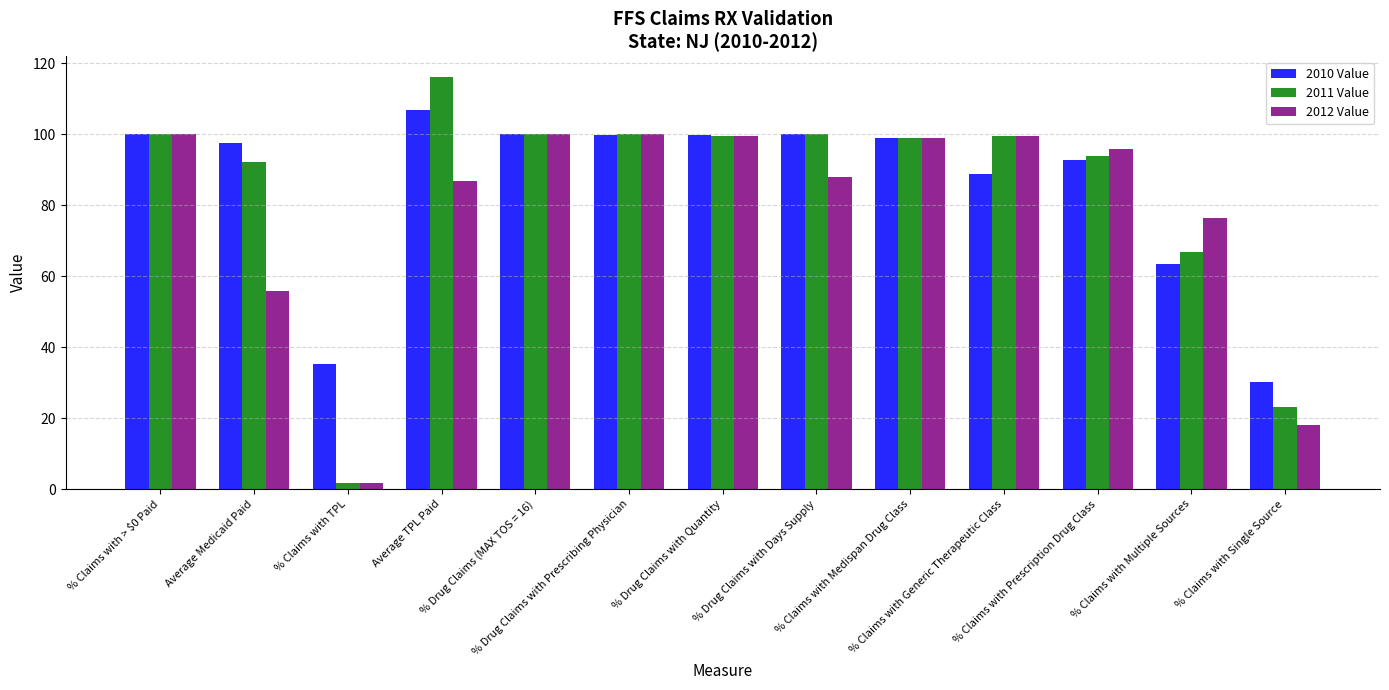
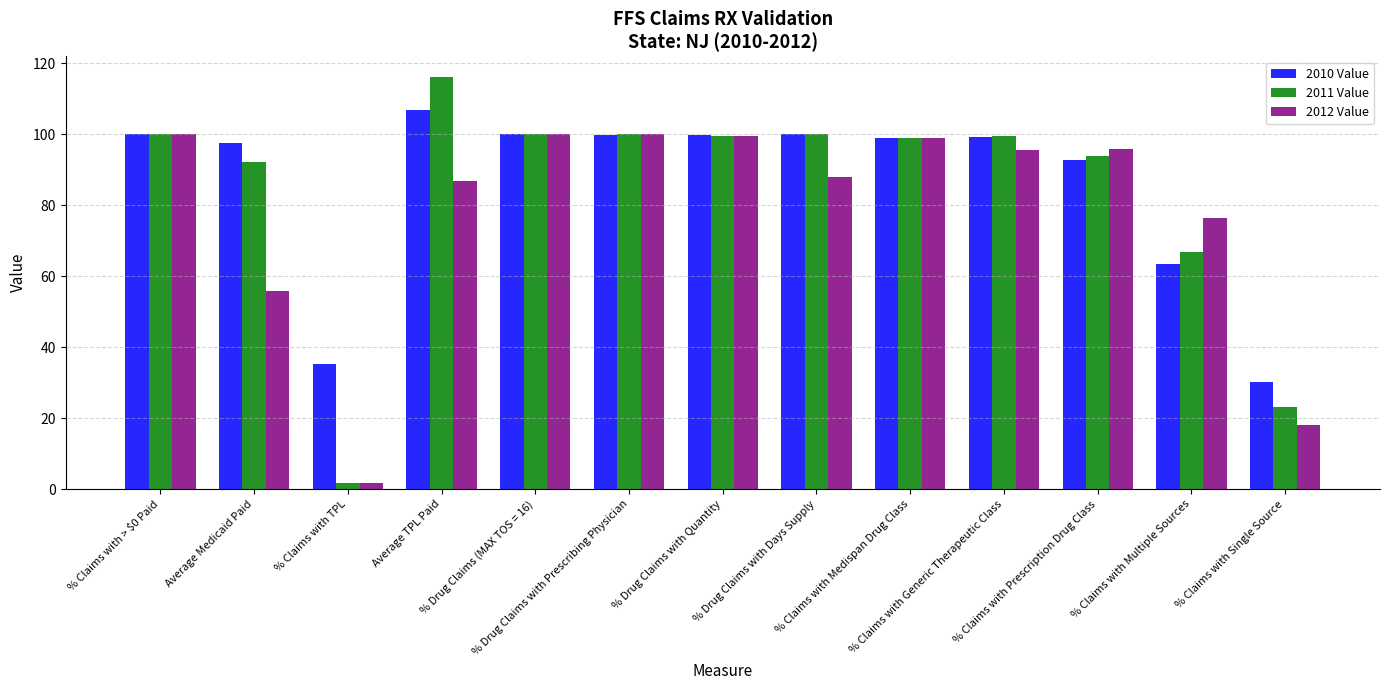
  {
    "2010 Value": {
      "% Claims with > $0 Paid": 100,
      "Average Medicaid Paid": 98,
      "% Claims with TPL": 35,
      "Average TPL Paid": 107,
      "% Drug Claims (MAX TOS = 16)": 100,
      "% Drug Claims with Prescribing Physician": 100,
      "% Drug Claims with Quantity": 100,
      "% Drug Claims with Days Supply": 100,
      "% Claims with Medispan Drug Class": 99,
-     "% Claims with Generic Therapeutic Class": 89,
+     "% Claims with Generic Therapeutic Class": 99,
      "% Claims with Prescription Drug Class": 93,
      "% Claims with Multiple Sources": 63,
      "% Claims with Single Source": 30
    },
    "2011 Value": {
      "% Claims with > $0 Paid": 100,
      "Average Medicaid Paid": 92,
      "% Claims with TPL": 2,
      "Average TPL Paid": 116,
      "% Drug Claims (MAX TOS = 16)": 100,
      "% Drug Claims with Prescribing Physician": 100,
      "% Drug Claims with Quantity": 100,
      "% Drug Claims with Days Supply": 100,
      "% Claims with Medispan Drug Class": 99,
      "% Claims with Generic Therapeutic Class": 100,
      "% Claims with Prescription Drug Class": 94,
      "% Claims with Multiple Sources": 67,
      "% Claims with Single Source": 23
    },
    "2012 Value": {
      "% Claims with > $0 Paid": 100,
      "Average Medicaid Paid": 56,
      "% Claims with TPL": 2,
      "Average TPL Paid": 87,
      "% Drug Claims (MAX TOS = 16)": 100,
      "% Drug Claims with Prescribing Physician": 100,
      "% Drug Claims with Quantity": 99,
      "% Drug Claims with Days Supply": 88,
      "% Claims with Medispan Drug Class": 99,
-     "% Claims with Generic Therapeutic Class": 99,
+     "% Claims with Generic Therapeutic Class": 96,
      "% Claims with Prescription Drug Class": 96,
      "% Claims with Multiple Sources": 76,
      "% Claims with Single Source": 18
    }
  }
